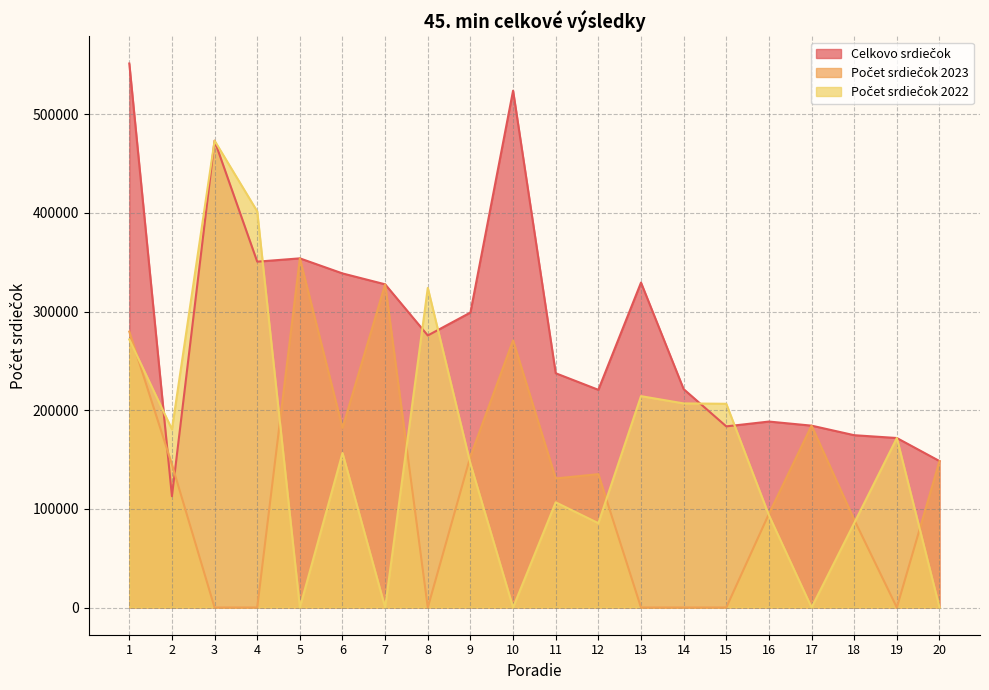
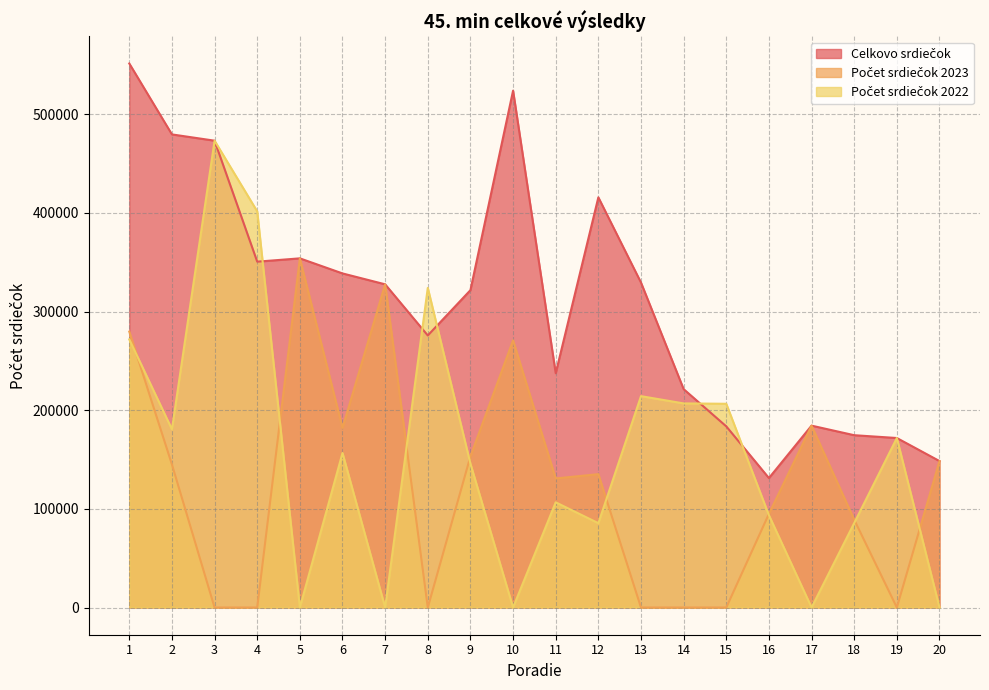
  {
    "Celkovo srdiečok": {
      "1": 550000,
-     "2": 110000,
+     "2": 480000,
      "4": 350000,
      "6": 340000,
      "8": 280000,
-     "9": 300000,
+     "9": 320000,
      "10": 520000,
      "11": 240000,
-     "12": 220000,
+     "12": 420000,
      "13": 330000,
      "14": 220000,
      "15": 180000,
-     "16": 190000,
+     "16": 130000,
      "18": 170000
    }
  }
